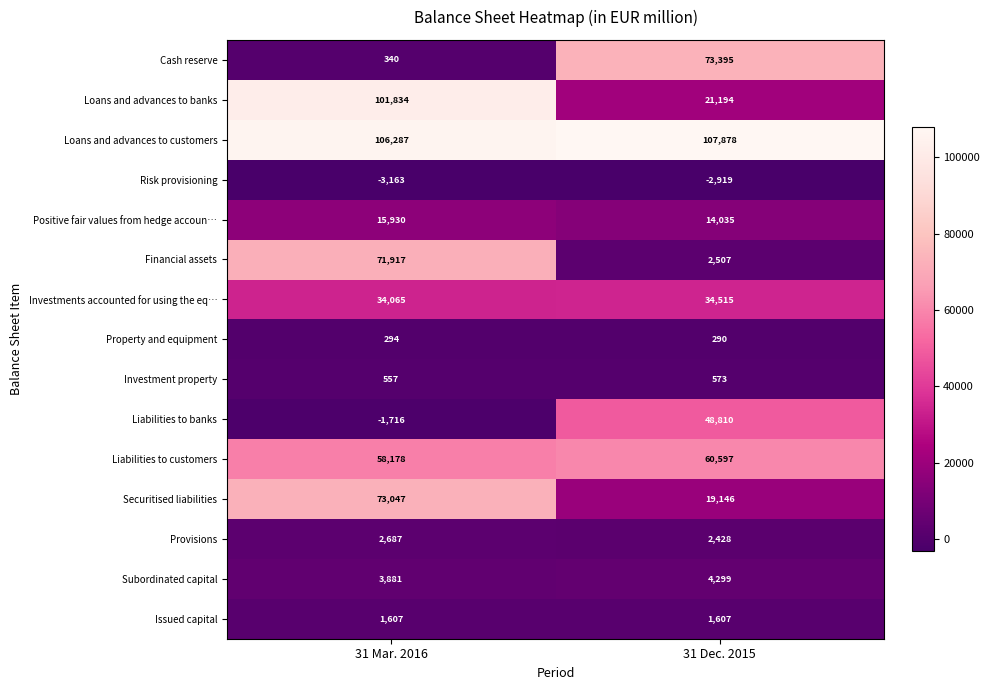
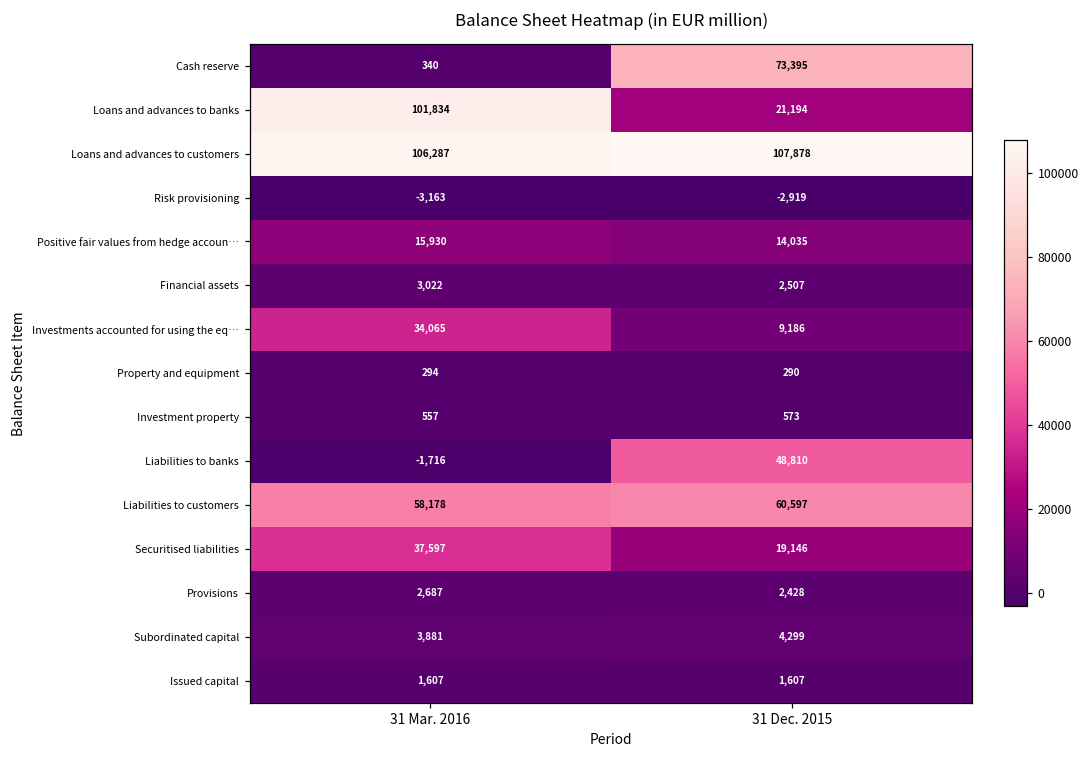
  {
    "Cash reserve": {
      "31 Mar. 2016": "340",
      "31 Dec. 2015": "73,395"
    },
    "Loans and advances to banks": {
      "31 Mar. 2016": "101,834",
      "31 Dec. 2015": "21,194"
    },
    "Loans and advances to customers": {
      "31 Mar. 2016": "106,287",
      "31 Dec. 2015": "107,878"
    },
    "Risk provisioning": {
      "31 Mar. 2016": "-3,163",
      "31 Dec. 2015": "-2,919"
    },
    "Positive fair values from hedge accoun…": {
      "31 Mar. 2016": "15,930",
      "31 Dec. 2015": "14,035"
    },
    "Financial assets": {
-     "31 Mar. 2016": "71,917",
+     "31 Mar. 2016": "3,022",
      "31 Dec. 2015": "2,507"
    },
    "Investments accounted for using the eq…": {
      "31 Mar. 2016": "34,065",
-     "31 Dec. 2015": "34,515"
+     "31 Dec. 2015": "9,186"
    },
    "Property and equipment": {
      "31 Mar. 2016": "294",
      "31 Dec. 2015": "290"
    },
    "Investment property": {
      "31 Mar. 2016": "557",
      "31 Dec. 2015": "573"
    },
    "Liabilities to banks": {
      "31 Mar. 2016": "-1,716",
      "31 Dec. 2015": "48,810"
    },
    "Liabilities to customers": {
      "31 Mar. 2016": "58,178",
      "31 Dec. 2015": "60,597"
    },
    "Securitised liabilities": {
-     "31 Mar. 2016": "73,047",
+     "31 Mar. 2016": "37,597",
      "31 Dec. 2015": "19,146"
    },
    "Provisions": {
      "31 Mar. 2016": "2,687",
      "31 Dec. 2015": "2,428"
    },
    "Subordinated capital": {
      "31 Mar. 2016": "3,881",
      "31 Dec. 2015": "4,299"
    },
    "Issued capital": {
      "31 Mar. 2016": "1,607",
      "31 Dec. 2015": "1,607"
    }
  }
